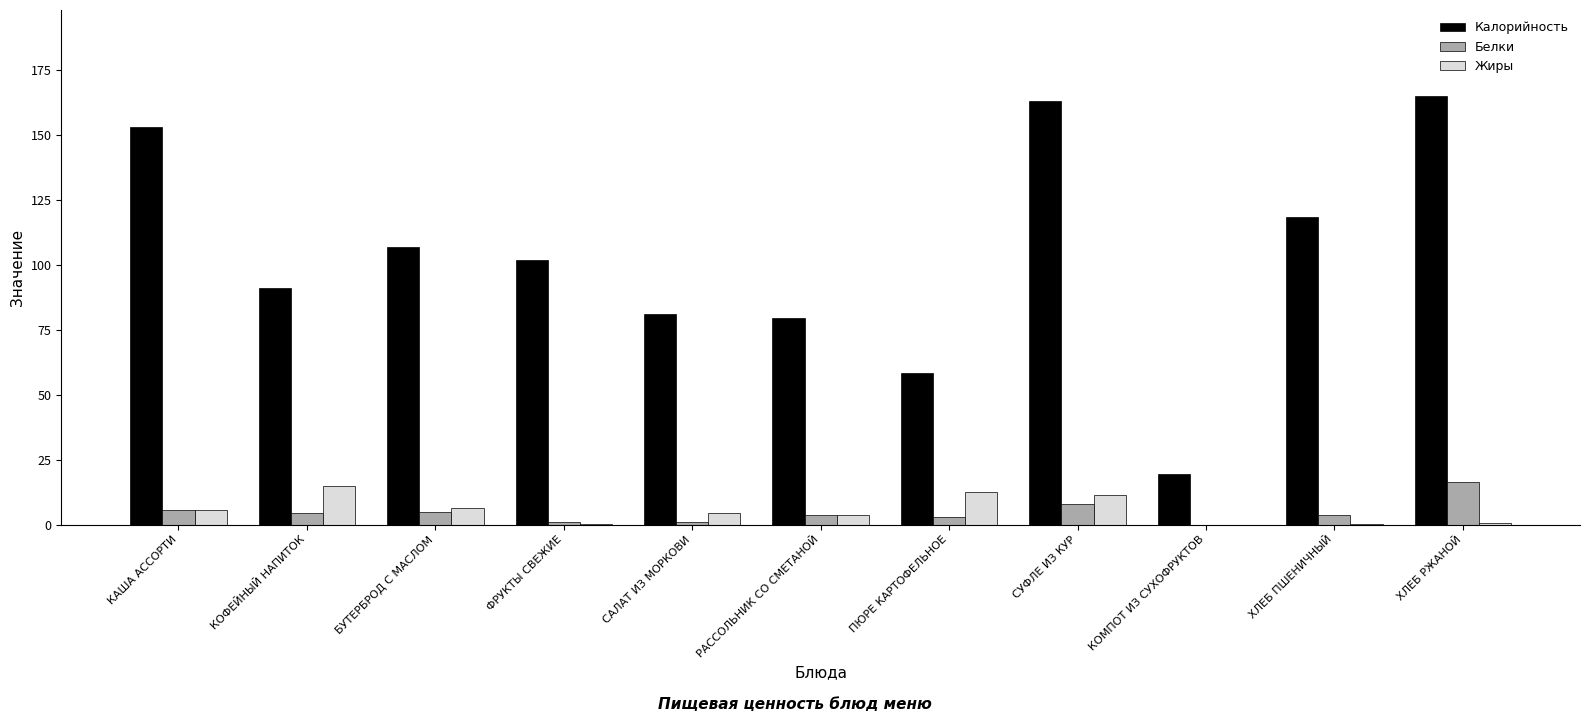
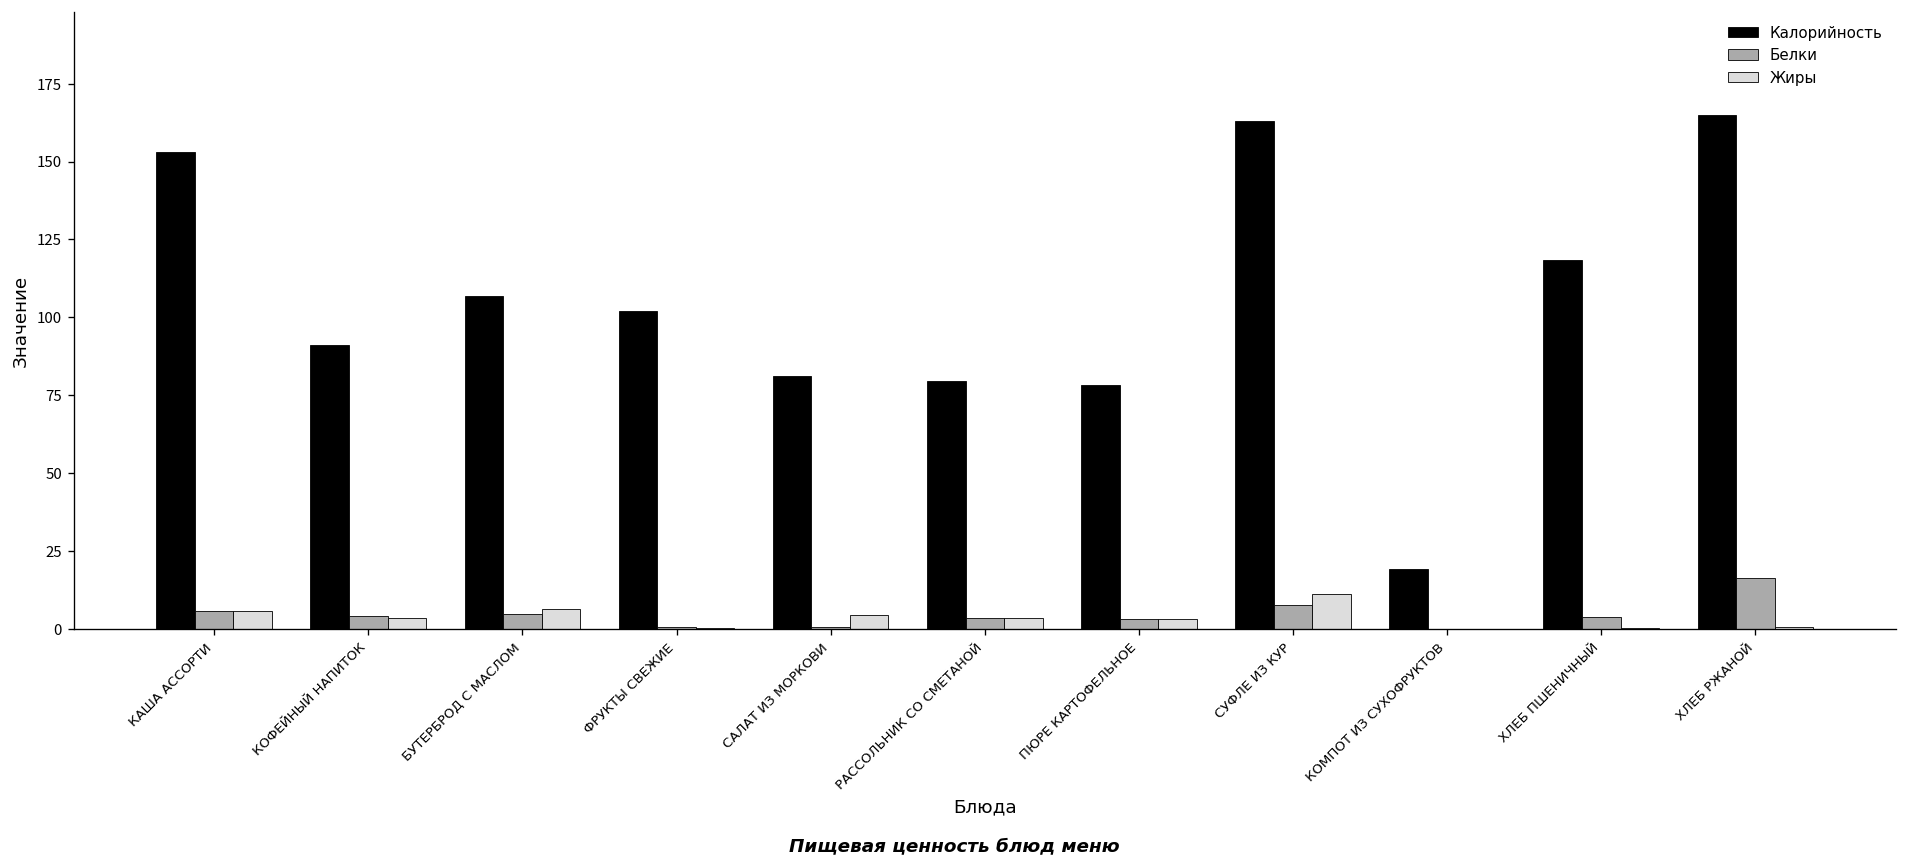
  {
    "Калорийность": {
      "КАША АССОРТИ": 153,
      "КОФЕЙНЫЙ НАПИТОК": 91,
      "БУТЕРБРОД С МАСЛОМ": 107,
      "ФРУКТЫ СВЕЖИЕ": 102,
      "САЛАТ ИЗ МОРКОВИ": 81,
      "РАССОЛЬНИК СО СМЕТАНОЙ": 80,
-     "ПЮРЕ КАРТОФЕЛЬНОЕ": 59,
+     "ПЮРЕ КАРТОФЕЛЬНОЕ": 78,
      "СУФЛЕ ИЗ КУР": 163,
      "КОМПОТ ИЗ СУХОФРУКТОВ": 19,
      "ХЛЕБ ПШЕНИЧНЫЙ": 118,
      "ХЛЕБ РЖАНОЙ": 165
    },
    "Белки": {
      "КАША АССОРТИ": 6,
      "КОФЕЙНЫЙ НАПИТОК": 4,
      "БУТЕРБРОД С МАСЛОМ": 5,
      "РАССОЛЬНИК СО СМЕТАНОЙ": 4,
      "ПЮРЕ КАРТОФЕЛЬНОЕ": 3,
      "СУФЛЕ ИЗ КУР": 8,
      "КОМПОТ ИЗ СУХОФРУКТОВ": 0,
      "ХЛЕБ ПШЕНИЧНЫЙ": 4,
      "ХЛЕБ РЖАНОЙ": 17
    },
    "Жиры": {
      "КАША АССОРТИ": 6,
-     "КОФЕЙНЫЙ НАПИТОК": 15,
+     "КОФЕЙНЫЙ НАПИТОК": 3,
      "БУТЕРБРОД С МАСЛОМ": 7,
      "САЛАТ ИЗ МОРКОВИ": 4,
      "РАССОЛЬНИК СО СМЕТАНОЙ": 4,
-     "ПЮРЕ КАРТОФЕЛЬНОЕ": 12,
+     "ПЮРЕ КАРТОФЕЛЬНОЕ": 3,
      "СУФЛЕ ИЗ КУР": 11,
      "КОМПОТ ИЗ СУХОФРУКТОВ": 0
    }
  }
